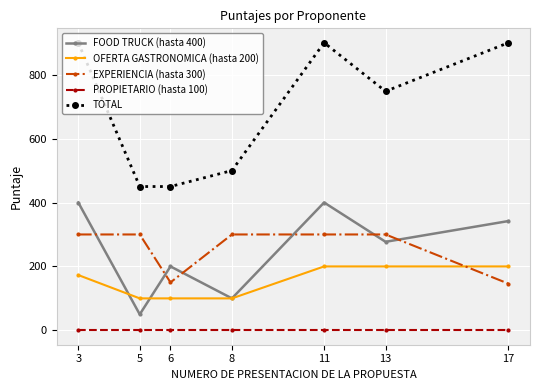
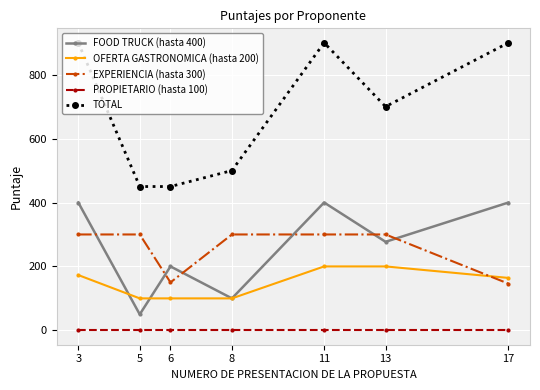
  {
    "FOOD TRUCK (hasta 400)": {
      "3": 400,
      "5": 50,
      "6": 200,
      "11": 400,
      "13": 280,
-     "17": 340
+     "17": 400
    },
    "OFERTA GASTRONOMICA (hasta 200)": {
      "3": 170,
      "5": 100,
      "6": 100,
      "11": 200,
      "13": 200,
-     "17": 200
+     "17": 160
    },
    "EXPERIENCIA (hasta 300)": {
      "3": 300,
      "5": 300,
      "6": 150,
      "8": 300,
      "11": 300,
      "13": 300,
      "17": 150
    },
    "PROPIETARIO (hasta 100)": {
      "3": 0,
      "5": 0,
      "6": 0,
      "8": 0,
      "11": 0,
      "13": 0,
      "17": 0
    },
    "TOTAL": {
      "5": 450,
      "6": 450,
      "8": 500,
      "11": 900,
-     "13": 750,
+     "13": 700,
      "17": 900
    }
  }
